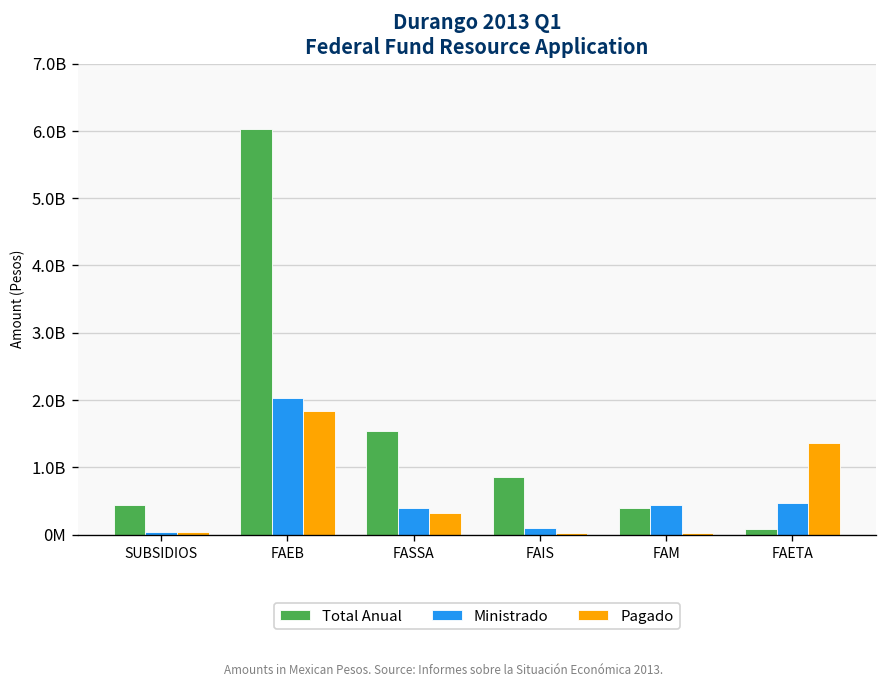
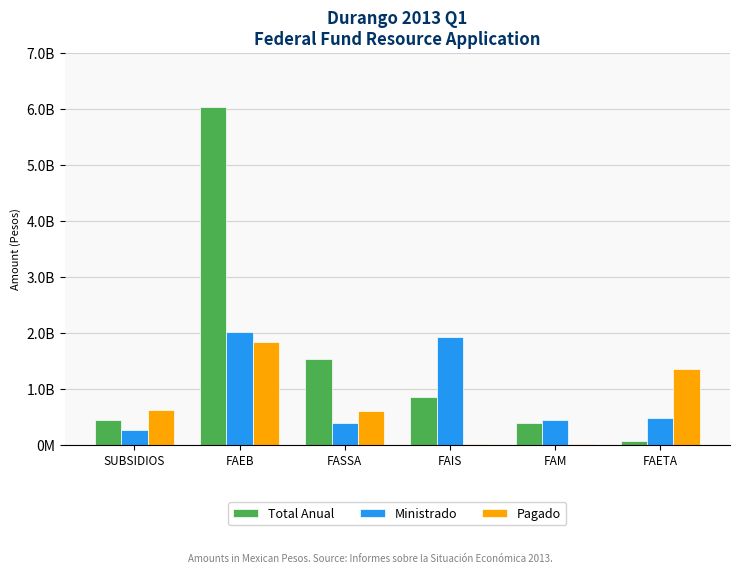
  {
    "Total Anual": {
      "SUBSIDIOS": 400000000,
      "FAEB": 6000000000,
      "FASSA": 1500000000,
      "FAIS": 900000000,
      "FAM": 400000000,
      "FAETA": 100000000
    },
    "Ministrado": {
-     "SUBSIDIOS": 0,
+     "SUBSIDIOS": 300000000,
      "FAEB": 2000000000,
      "FASSA": 400000000,
-     "FAIS": 100000000,
+     "FAIS": 1900000000,
      "FAM": 400000000,
      "FAETA": 500000000
    },
    "Pagado": {
-     "SUBSIDIOS": 0,
+     "SUBSIDIOS": 600000000,
      "FAEB": 1800000000,
-     "FASSA": 300000000,
+     "FASSA": 600000000,
      "FAETA": 1400000000
    }
  }
